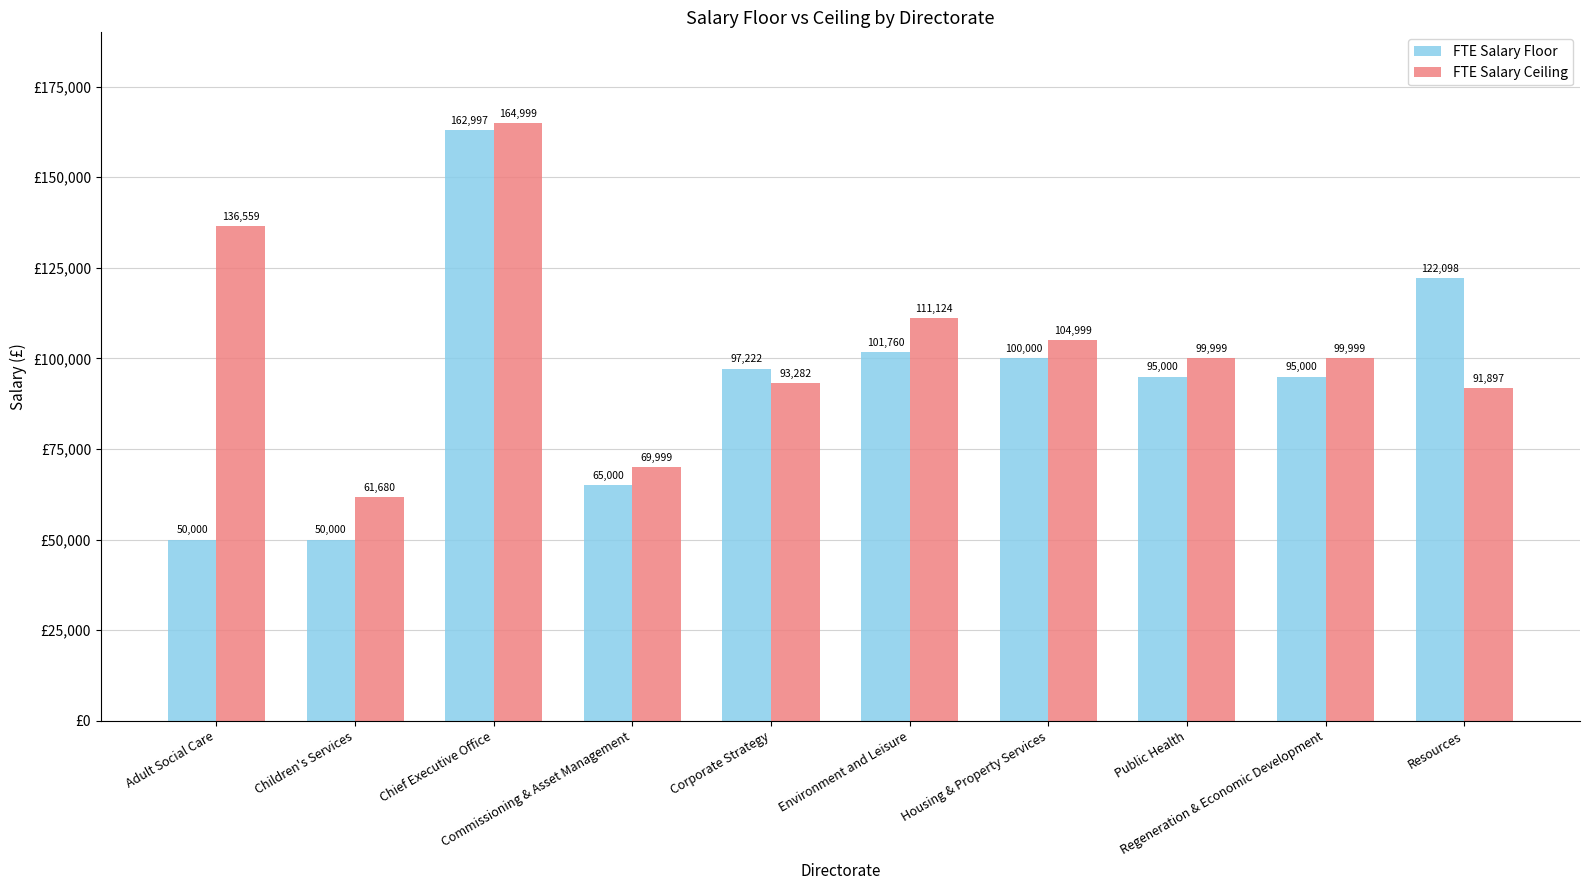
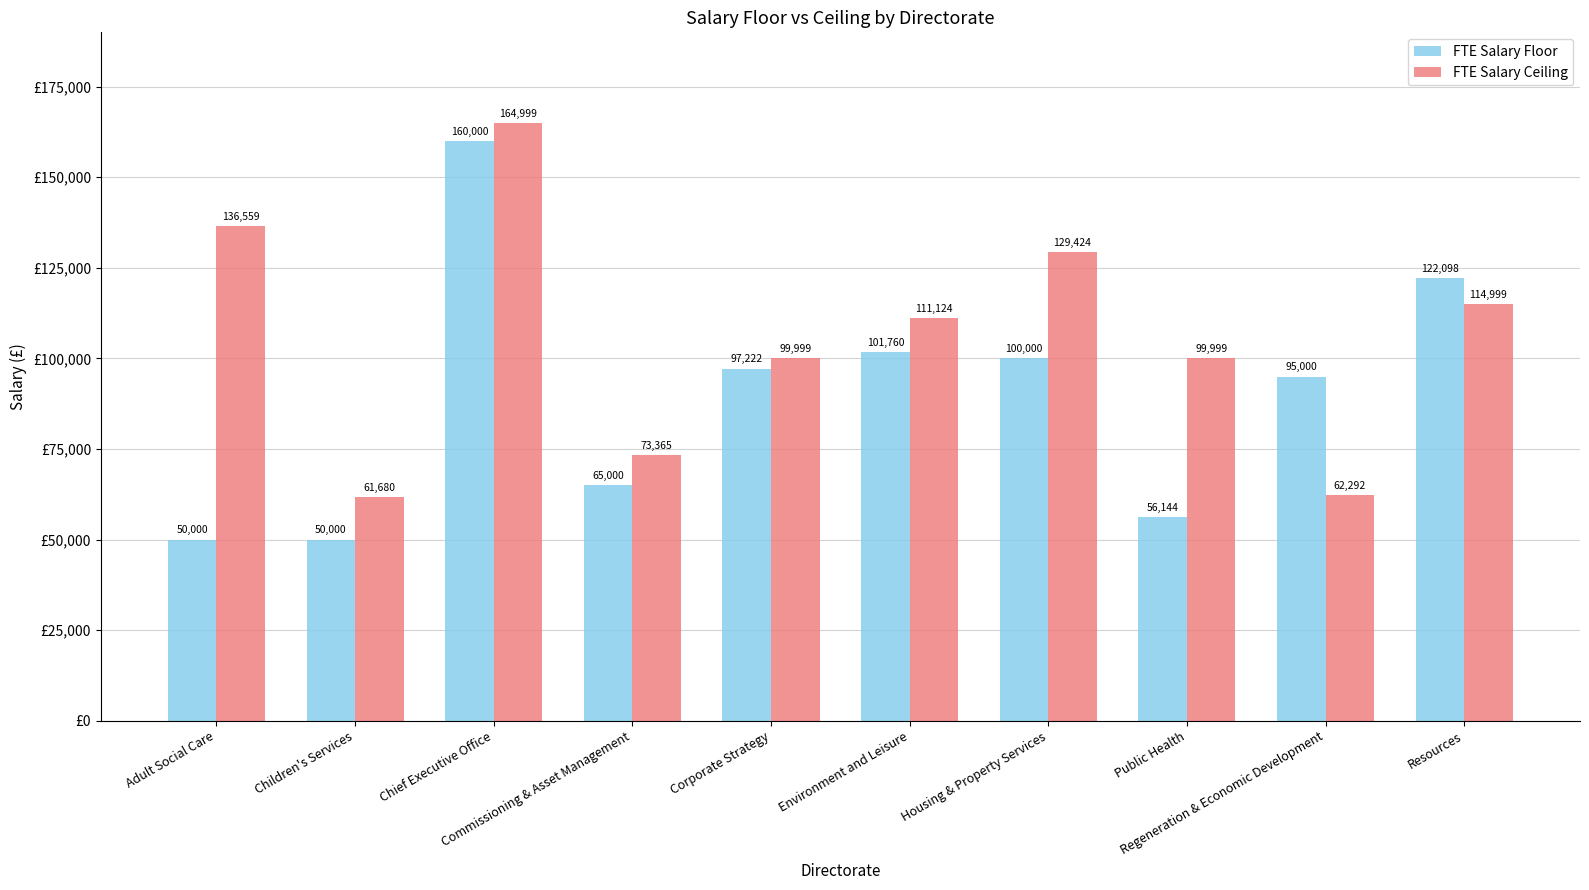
  {
    "FTE Salary Floor": {
      "Adult Social Care": "50,000",
      "Children's Services": "50,000",
-     "Chief Executive Office": "162,997",
+     "Chief Executive Office": "160,000",
      "Commissioning & Asset Management": "65,000",
      "Corporate Strategy": "97,222",
      "Environment and Leisure": "101,760",
      "Housing & Property Services": "100,000",
-     "Public Health": "95,000",
+     "Public Health": "56,144",
      "Regeneration & Economic Development": "95,000",
      "Resources": "122,098"
    },
    "FTE Salary Ceiling": {
      "Adult Social Care": "136,559",
      "Children's Services": "61,680",
      "Chief Executive Office": "164,999",
-     "Commissioning & Asset Management": "69,999",
-     "Corporate Strategy": "93,282",
+     "Commissioning & Asset Management": "73,365",
+     "Corporate Strategy": "99,999",
      "Environment and Leisure": "111,124",
-     "Housing & Property Services": "104,999",
+     "Housing & Property Services": "129,424",
      "Public Health": "99,999",
-     "Regeneration & Economic Development": "99,999",
-     "Resources": "91,897"
+     "Regeneration & Economic Development": "62,292",
+     "Resources": "114,999"
    }
  }
